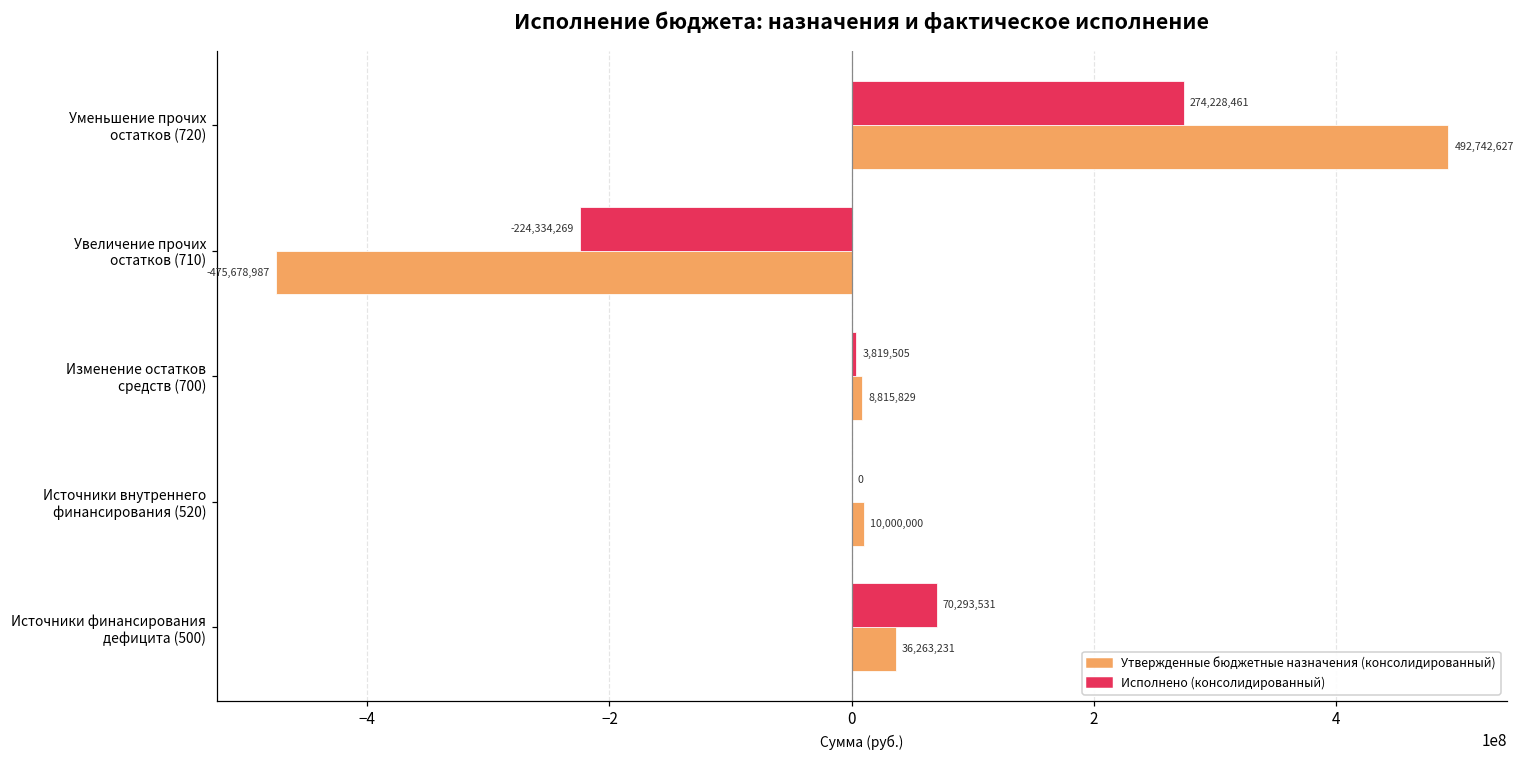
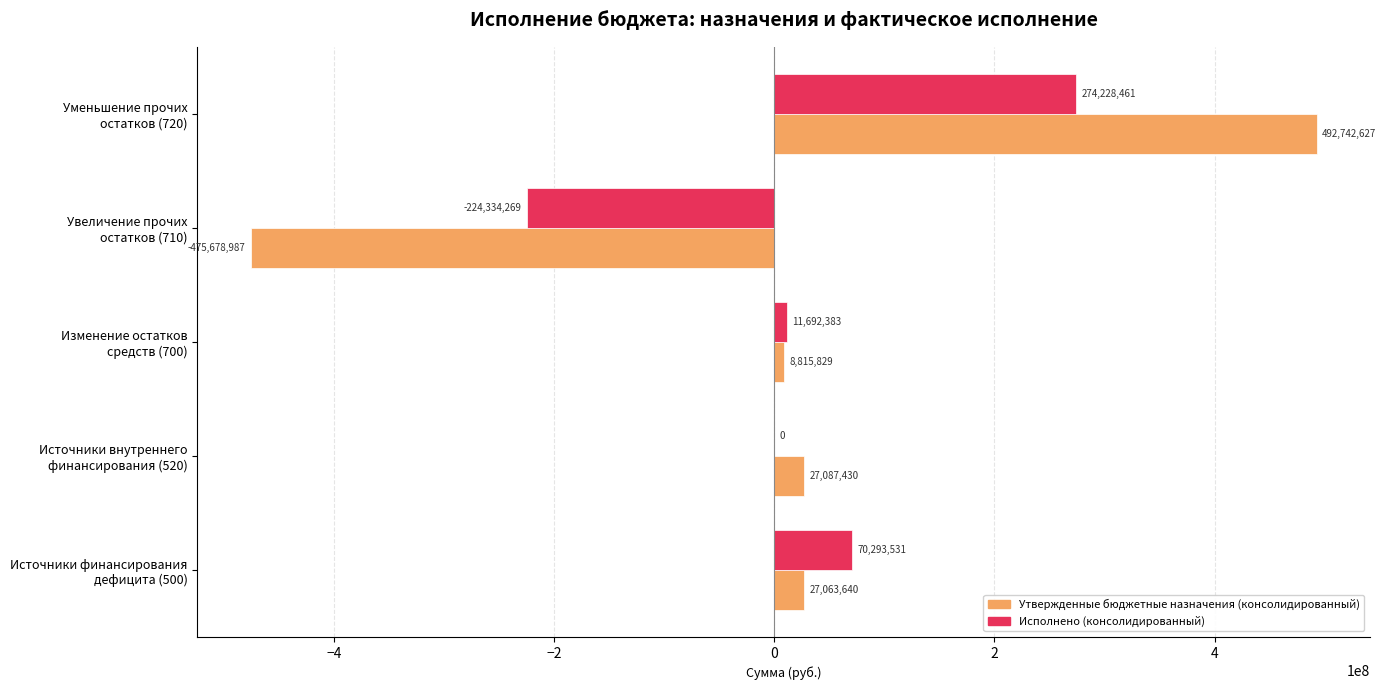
  {
    "Утвержденные бюджетные назначения (консолидированный)": {
      "Уменьшение прочих остатков (720)": "492,742,627",
      "Увеличение прочих остатков (710)": "-475,678,987",
      "Изменение остатков средств (700)": "8,815,829",
-     "Источники внутреннего финансирования (520)": "10,000,000",
-     "Источники финансирования дефицита (500)": "36,263,231"
+     "Источники внутреннего финансирования (520)": "27,087,430",
+     "Источники финансирования дефицита (500)": "27,063,640"
    },
    "Исполнено (консолидированный)": {
      "Уменьшение прочих остатков (720)": "274,228,461",
      "Увеличение прочих остатков (710)": "-224,334,269",
-     "Изменение остатков средств (700)": "3,819,505",
+     "Изменение остатков средств (700)": "11,692,383",
      "Источники внутреннего финансирования (520)": "0",
      "Источники финансирования дефицита (500)": "70,293,531"
    }
  }
